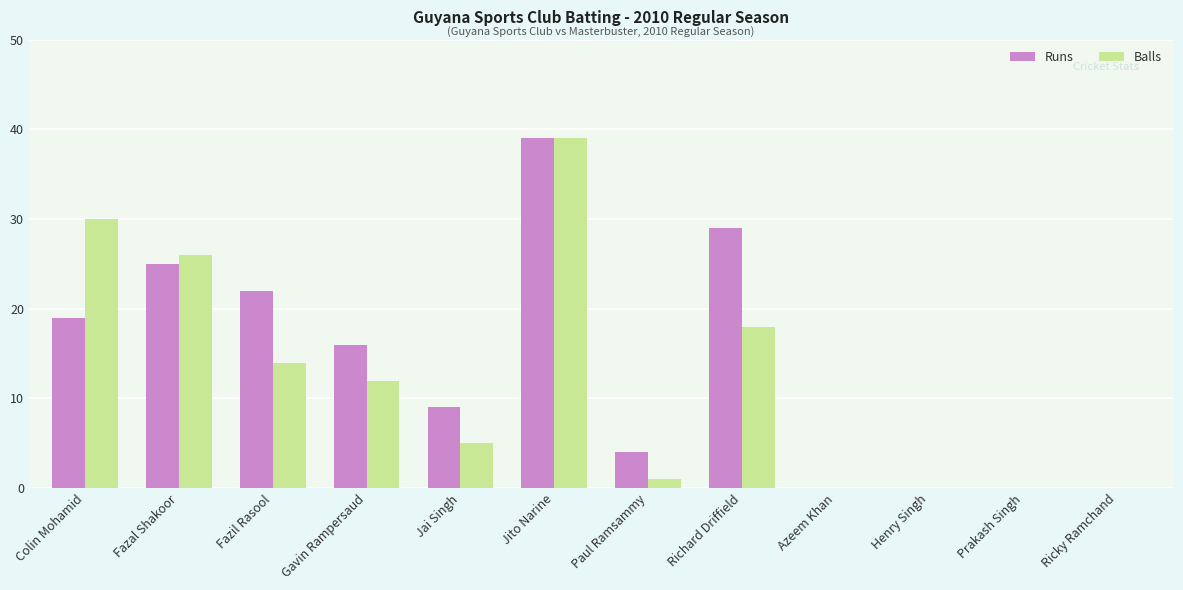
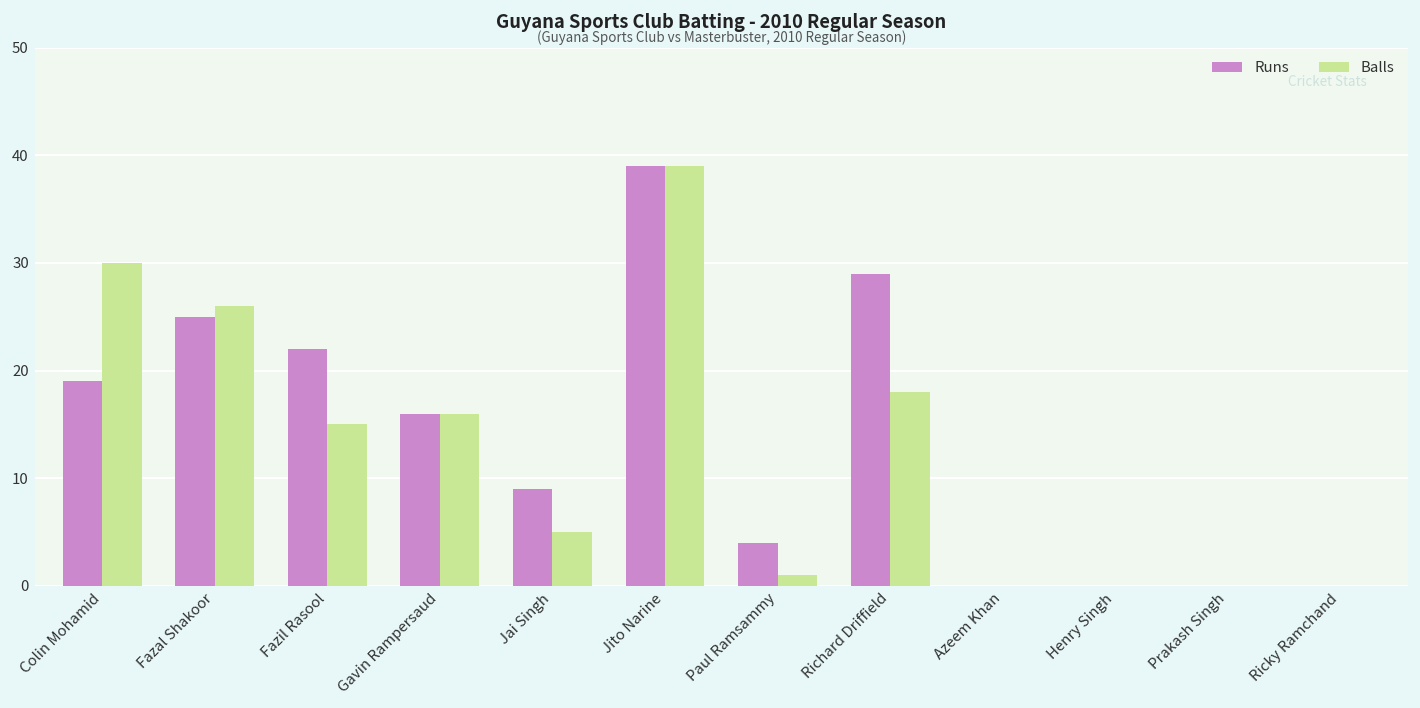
  {
    "Runs": {
      "Colin Mohamid": 19,
      "Fazal Shakoor": 25,
      "Fazil Rasool": 22,
      "Gavin Rampersaud": 16,
      "Jai Singh": 9,
      "Jito Narine": 39,
      "Paul Ramsammy": 4,
      "Richard Driffield": 29,
      "Azeem Khan": 0,
      "Henry Singh": 0,
      "Prakash Singh": 0,
      "Ricky Ramchand": 0
    },
    "Balls": {
      "Colin Mohamid": 30,
      "Fazal Shakoor": 26,
-     "Fazil Rasool": 14,
-     "Gavin Rampersaud": 12,
+     "Fazil Rasool": 15,
+     "Gavin Rampersaud": 16,
      "Jai Singh": 5,
      "Jito Narine": 39,
      "Paul Ramsammy": 1,
      "Richard Driffield": 18,
      "Azeem Khan": 0,
      "Henry Singh": 0,
      "Prakash Singh": 0,
      "Ricky Ramchand": 0
    }
  }
